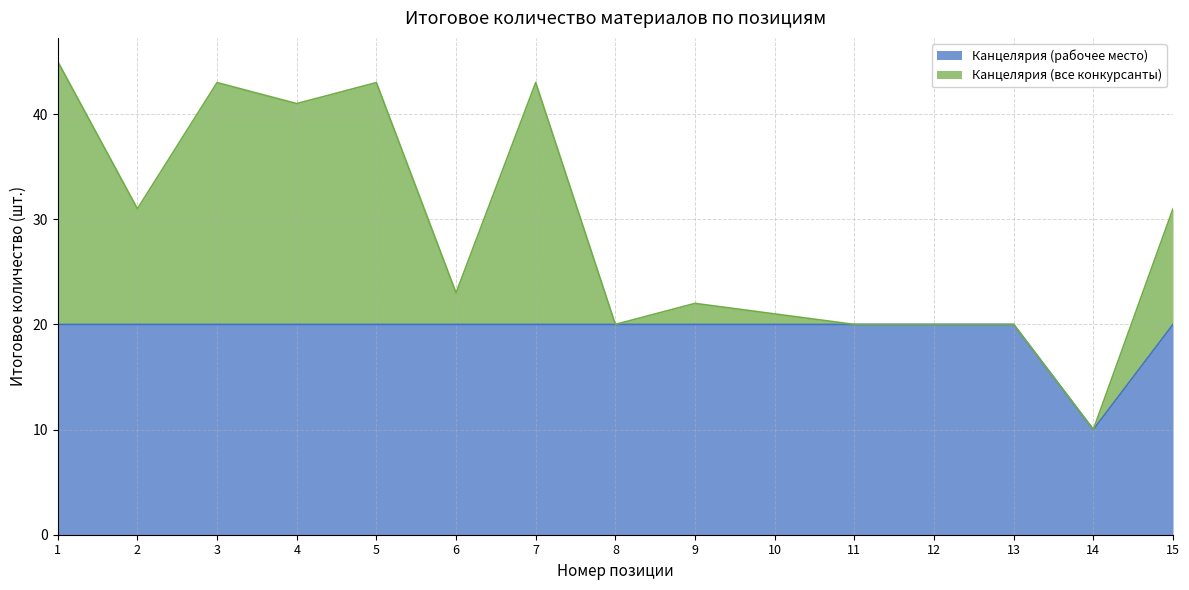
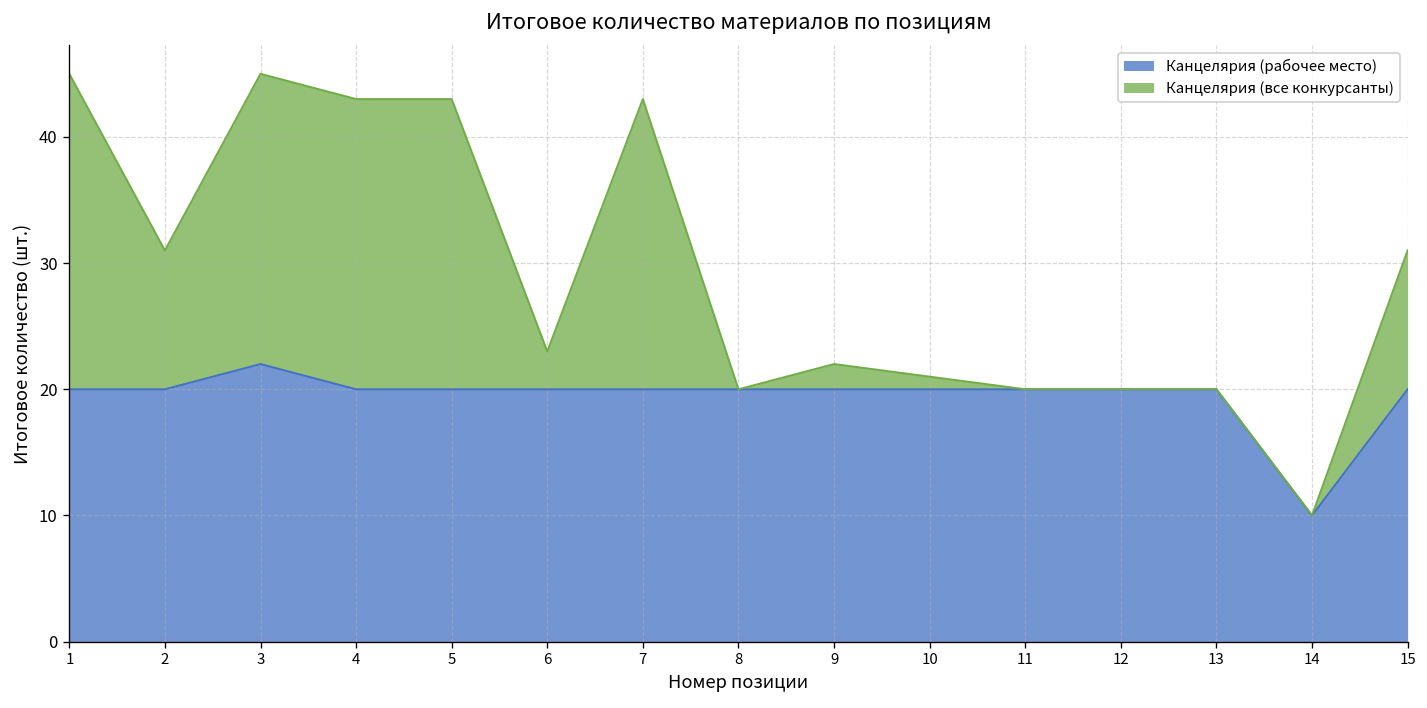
  {
    "Канцелярия (рабочее место)": {
      "1": 20,
      "2": 20,
-     "3": 20,
+     "3": 22,
      "4": 20,
      "5": 20,
      "6": 20,
      "7": 20,
      "9": 20,
      "10": 20,
      "15": 20
    },
    "Канцелярия (все конкурсанты)": {
      "1": 25,
      "2": 11,
      "3": 23,
-     "4": 21,
+     "4": 23,
      "5": 23,
      "6": 3,
      "7": 23,
      "9": 2,
      "10": 1,
      "15": 11
    }
  }
